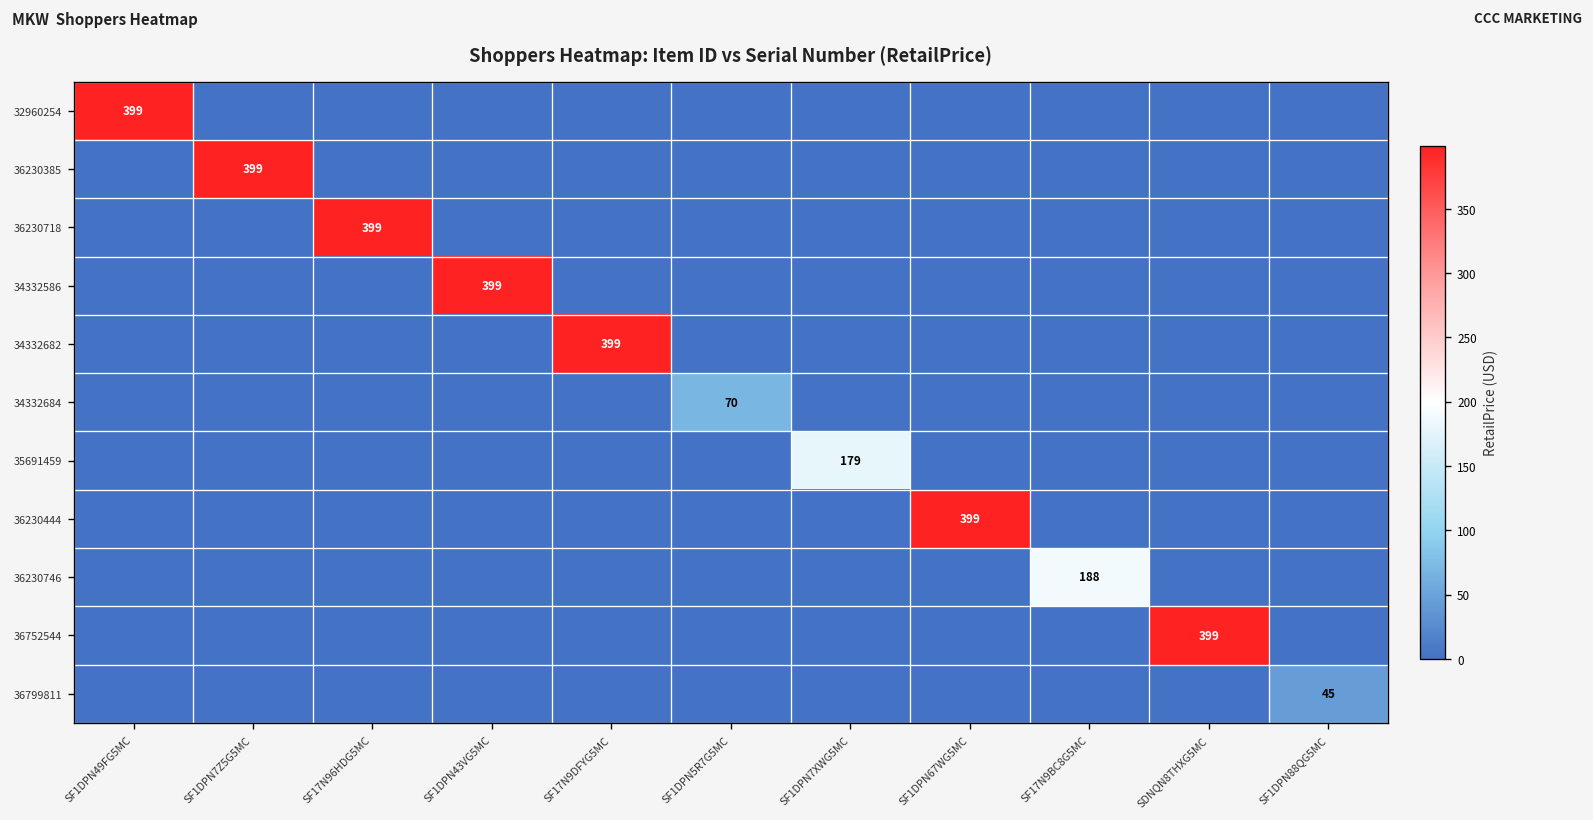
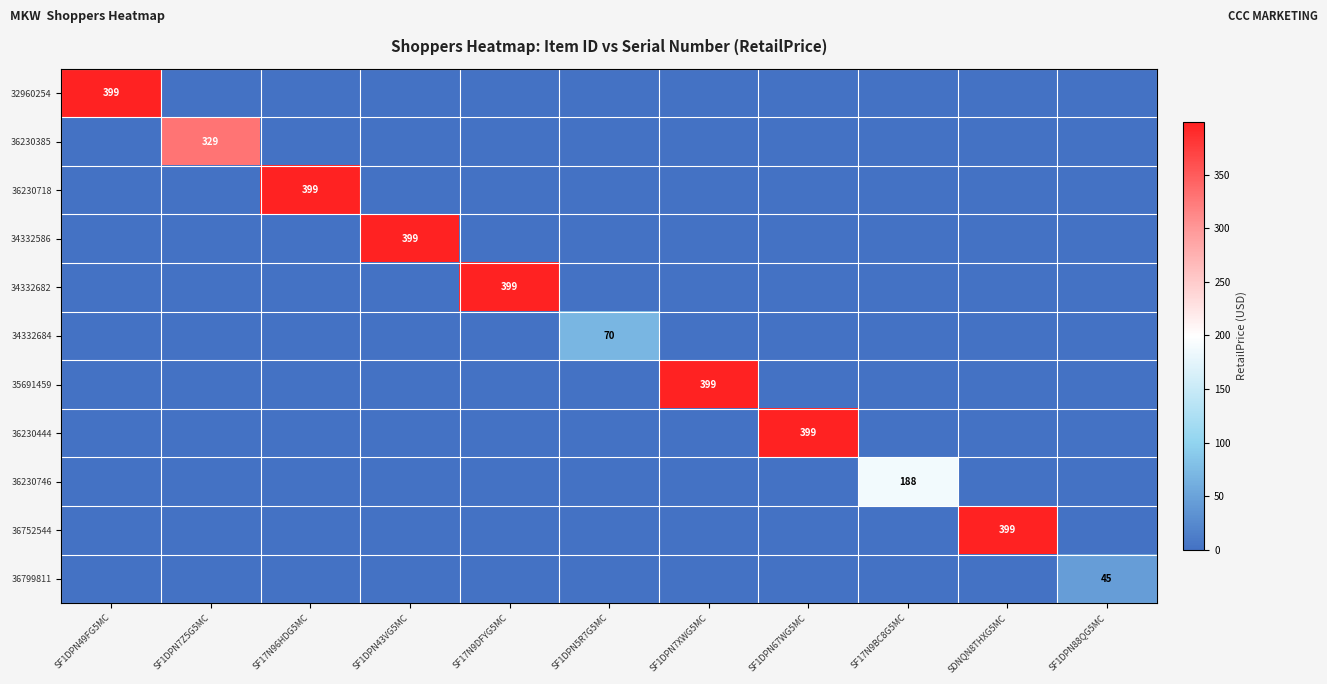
  {
    "32960254": {
      "SF1DPN49FG5MC": 399
    },
    "36230385": {
-     "SF1DPN7Z5G5MC": 399
+     "SF1DPN7Z5G5MC": 329
    },
    "36230718": {
      "SF17N96HDG5MC": 399
    },
    "34332586": {
      "SF1DPN43VG5MC": 399
    },
    "34332682": {
      "SF17N9DFYG5MC": 399
    },
    "34332684": {
      "SF1DPN5R7G5MC": 70
    },
    "35691459": {
-     "SF1DPN7XWG5MC": 179
+     "SF1DPN7XWG5MC": 399
    },
    "36230444": {
      "SF1DPN67WG5MC": 399
    },
    "36230746": {
      "SF17N9BC8G5MC": 188
    },
    "36752544": {
      "SDNQN8THXG5MC": 399
    },
    "36799811": {
      "SF1DPN88QG5MC": 45
    }
  }
